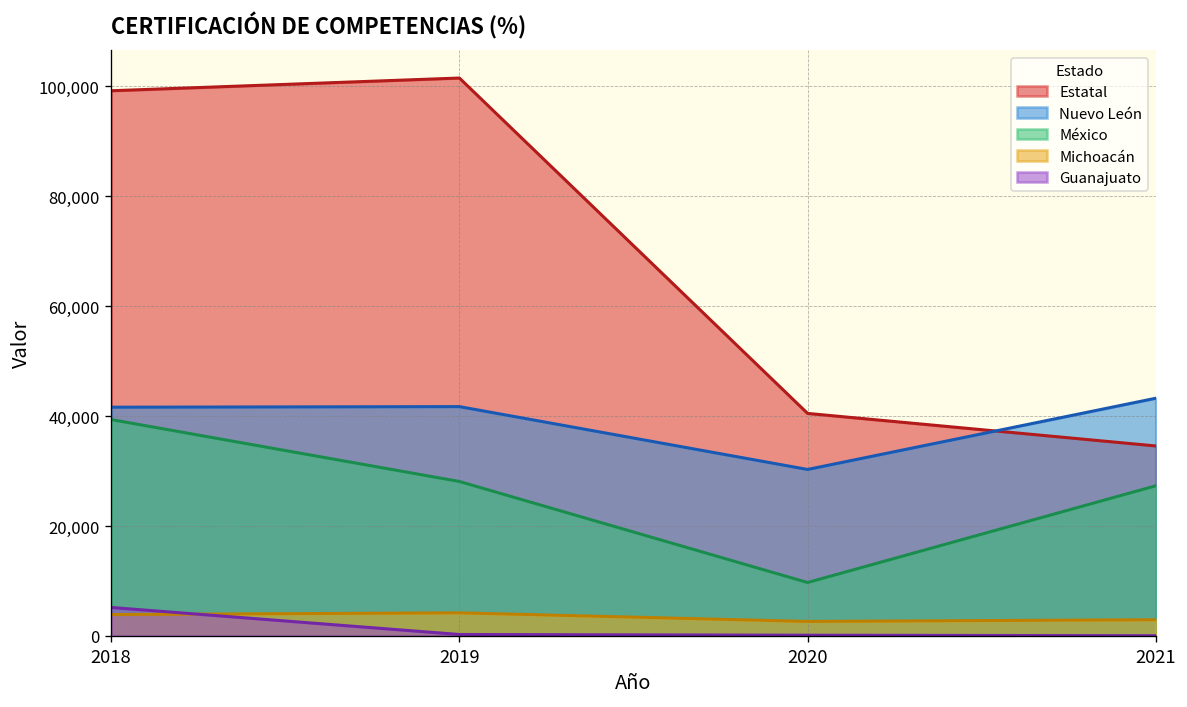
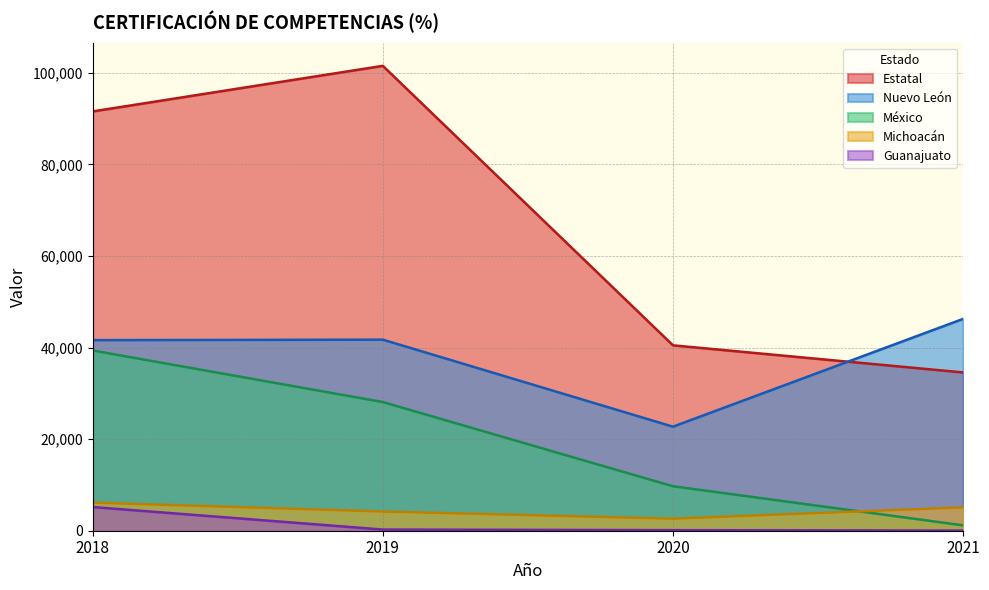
  {
    "Estatal": {
-     "2018": "99,000",
+     "2018": "92,000",
      "2019": "102,000",
      "2020": "40,000",
      "2021": "35,000"
    },
    "Nuevo León": {
      "2018": "42,000",
      "2019": "42,000",
-     "2020": "30,000",
-     "2021": "43,000"
+     "2020": "23,000",
+     "2021": "46,000"
    },
    "México": {
      "2018": "39,000",
      "2019": "28,000",
      "2020": "10,000",
-     "2021": "27,000"
+     "2021": "1,000"
    },
    "Michoacán": {
-     "2018": "4,000",
+     "2018": "6,000",
      "2019": "4,000",
      "2020": "3,000",
-     "2021": "3,000"
+     "2021": "5,000"
    },
    "Guanajuato": {
      "2018": "5,000",
      "2019": "0",
      "2020": "0",
      "2021": "0"
    }
  }
